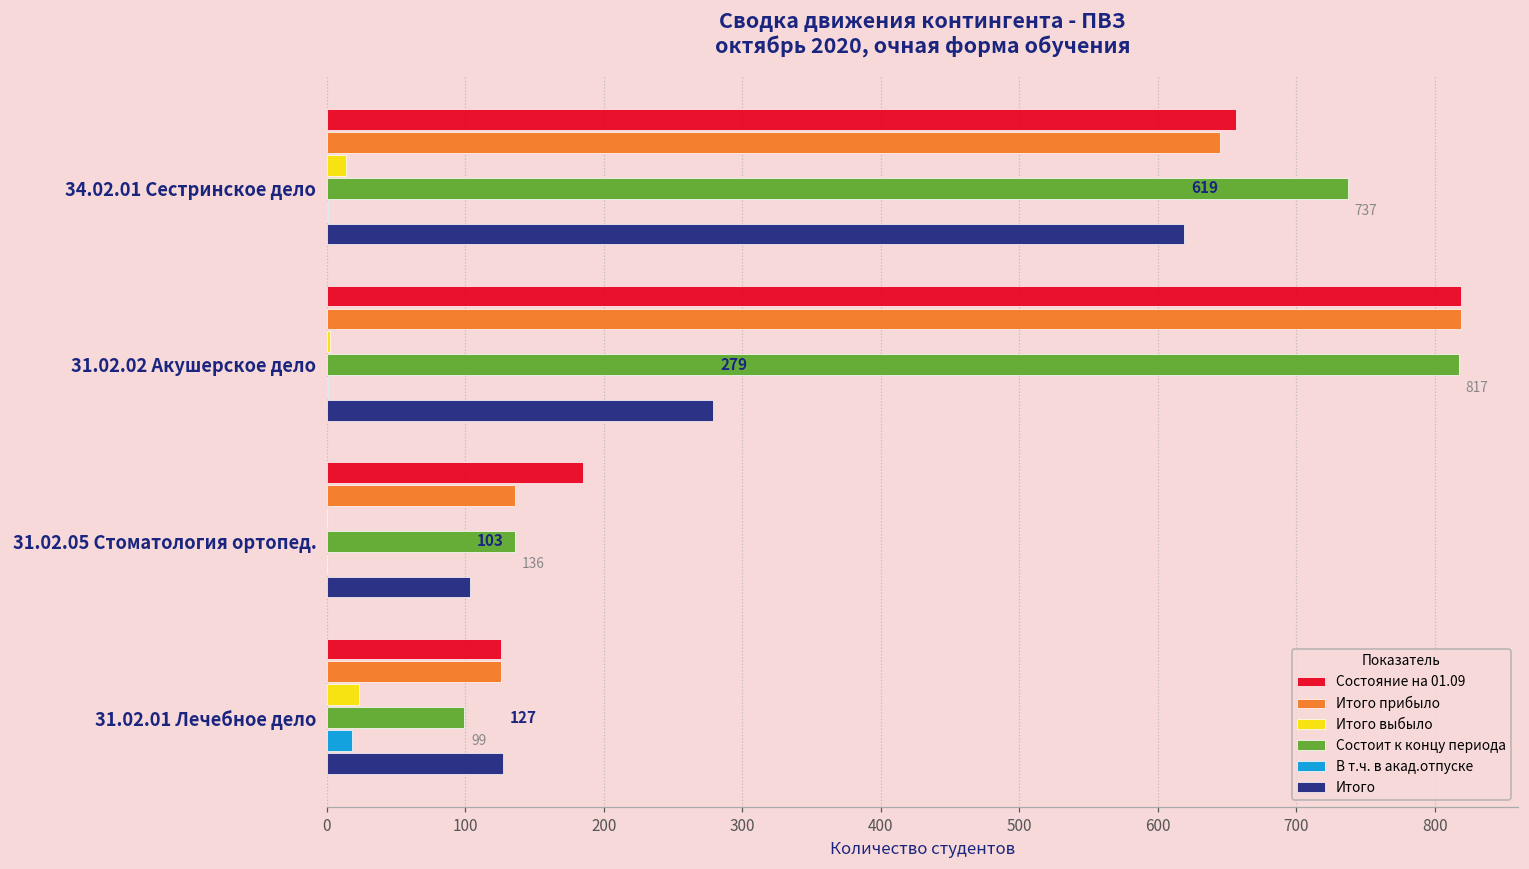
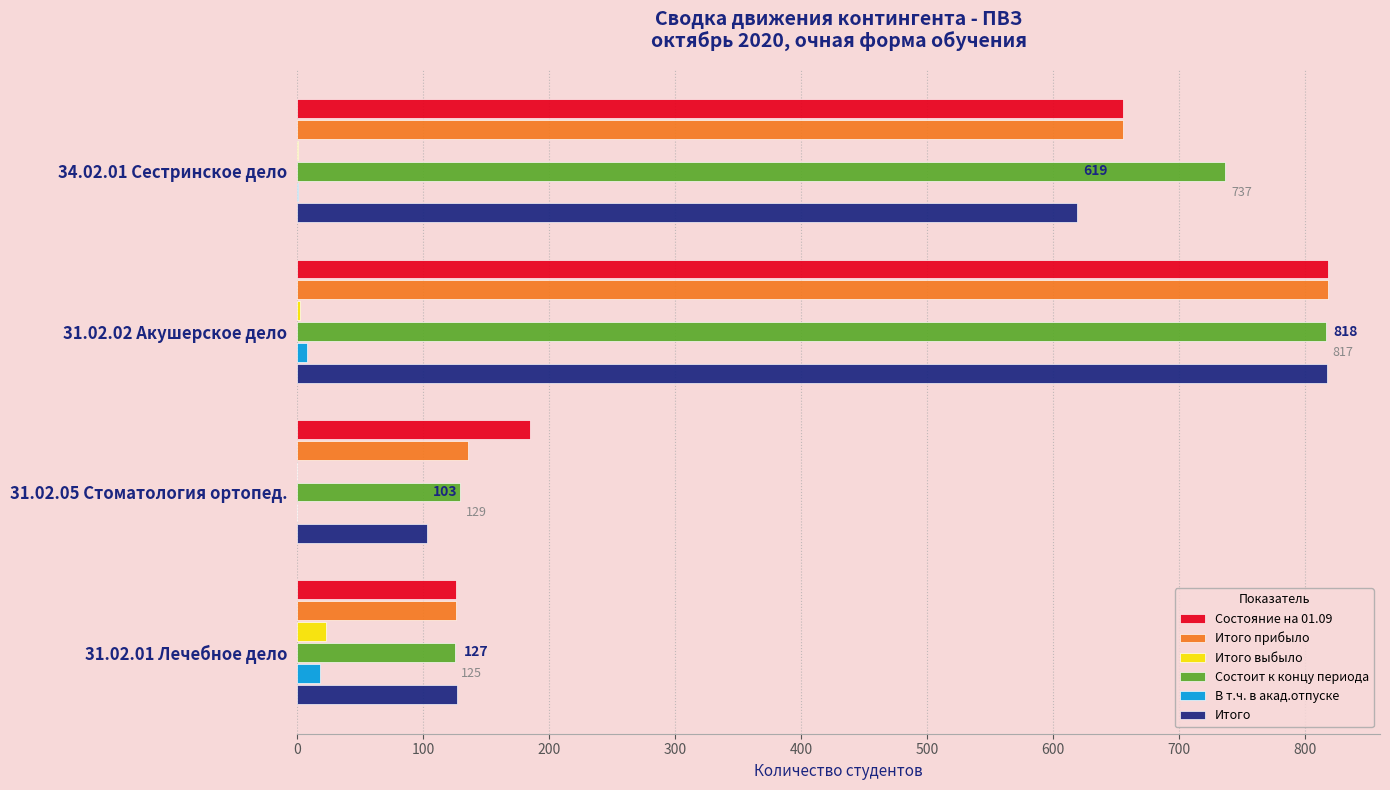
  {
    "Состояние на 01.09": {
      "34.02.01 Сестринское дело": 656,
      "31.02.02 Акушерское дело": 819,
      "31.02.05 Стоматология ортопед.": 185,
      "31.02.01 Лечебное дело": 126
    },
    "Итого прибыло": {
-     "34.02.01 Сестринское дело": 645,
+     "34.02.01 Сестринское дело": 656,
      "31.02.02 Акушерское дело": 819,
      "31.02.05 Стоматология ортопед.": 136,
      "31.02.01 Лечебное дело": 126
    },
    "Итого выбыло": {
-     "34.02.01 Сестринское дело": 14,
+     "34.02.01 Сестринское дело": 1,
      "31.02.02 Акушерское дело": 2,
      "31.02.05 Стоматология ортопед.": 0,
      "31.02.01 Лечебное дело": 23
    },
    "Состоит к концу периода": {
      "34.02.01 Сестринское дело": 737,
      "31.02.02 Акушерское дело": 817,
-     "31.02.05 Стоматология ортопед.": 136,
-     "31.02.01 Лечебное дело": 99
+     "31.02.05 Стоматология ортопед.": 129,
+     "31.02.01 Лечебное дело": 125
    },
    "В т.ч. в акад.отпуске": {
-     "31.02.02 Акушерское дело": 1,
+     "31.02.02 Акушерское дело": 8,
      "31.02.05 Стоматология ортопед.": 0,
      "31.02.01 Лечебное дело": 18
    },
    "Итого": {
-     "31.02.02 Акушерское дело": 279
+     "31.02.02 Акушерское дело": 818
    }
  }
